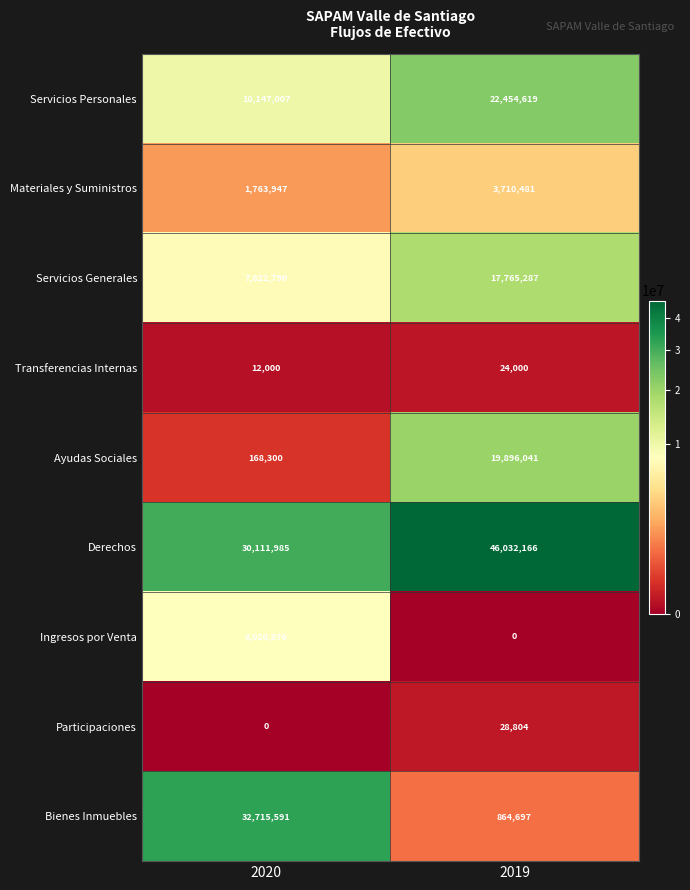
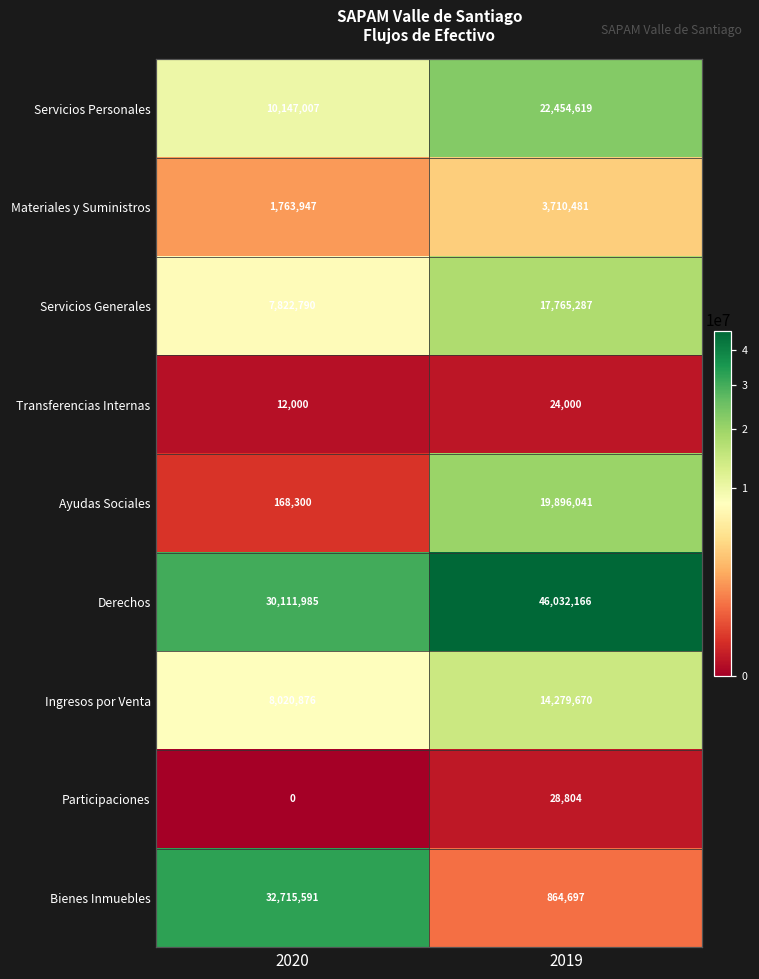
  {
    "Ingresos por Venta": {
-     "2019": "0"
+     "2019": "14,279,670"
    }
  }
